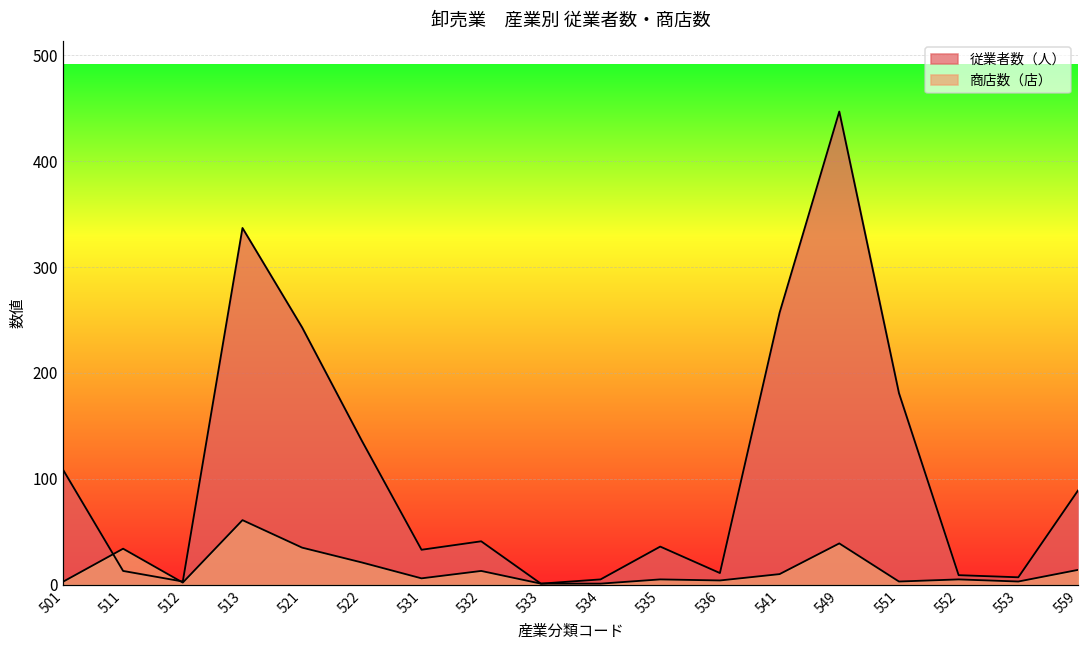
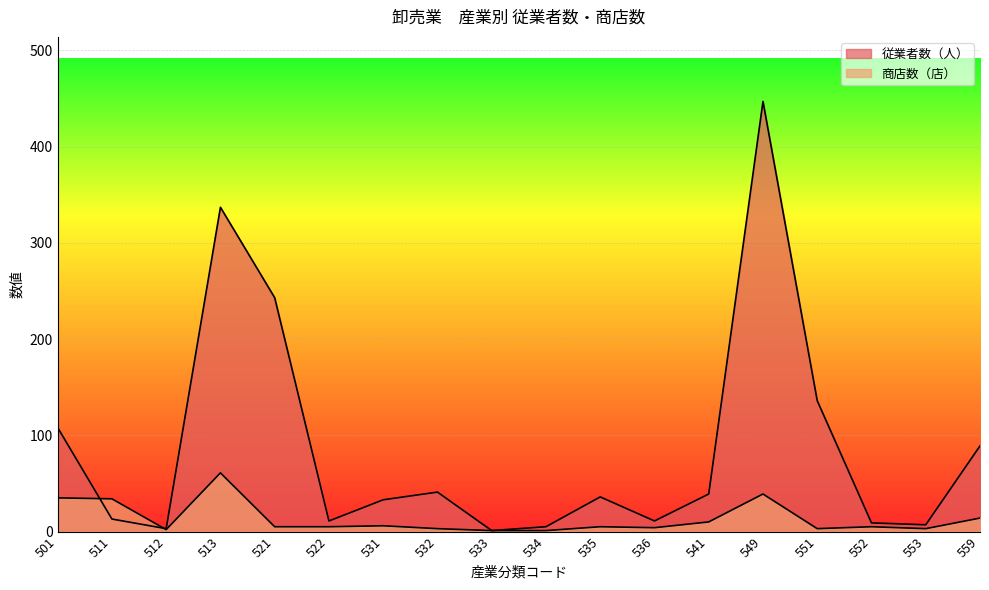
  {
    "従業者数（人）": {
      "501": 110,
      "511": 10,
      "513": 340,
      "521": 240,
-     "522": 140,
+     "522": 10,
      "531": 30,
      "532": 40,
      "534": 10,
      "535": 40,
      "536": 10,
-     "541": 260,
+     "541": 40,
      "549": 450,
-     "551": 180,
+     "551": 140,
      "552": 10,
      "553": 10,
      "559": 90
    },
    "商店数（店）": {
-     "501": 0,
+     "501": 40,
      "511": 30,
      "513": 60,
-     "521": 40,
-     "522": 20,
+     "521": 10,
+     "522": 10,
      "531": 10,
-     "532": 10,
+     "532": 0,
      "534": 0,
      "535": 10,
      "536": 0,
      "541": 10,
      "549": 40,
      "551": 0,
      "552": 10,
      "553": 0,
      "559": 10
    }
  }
